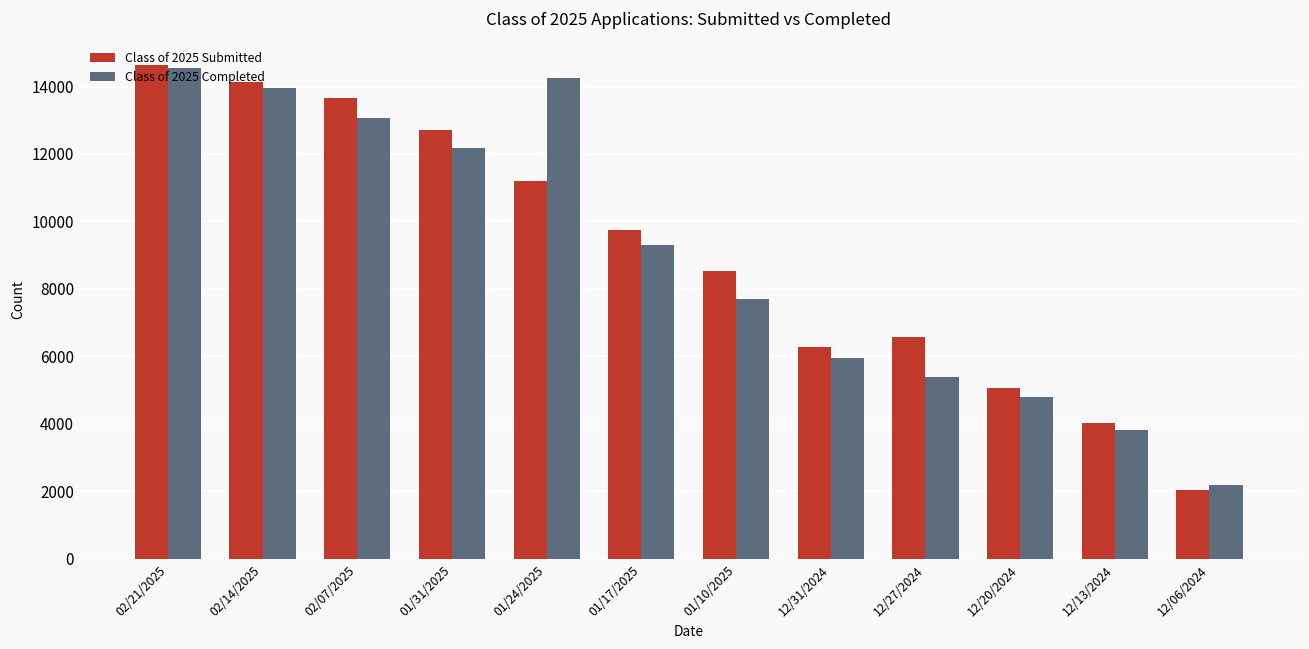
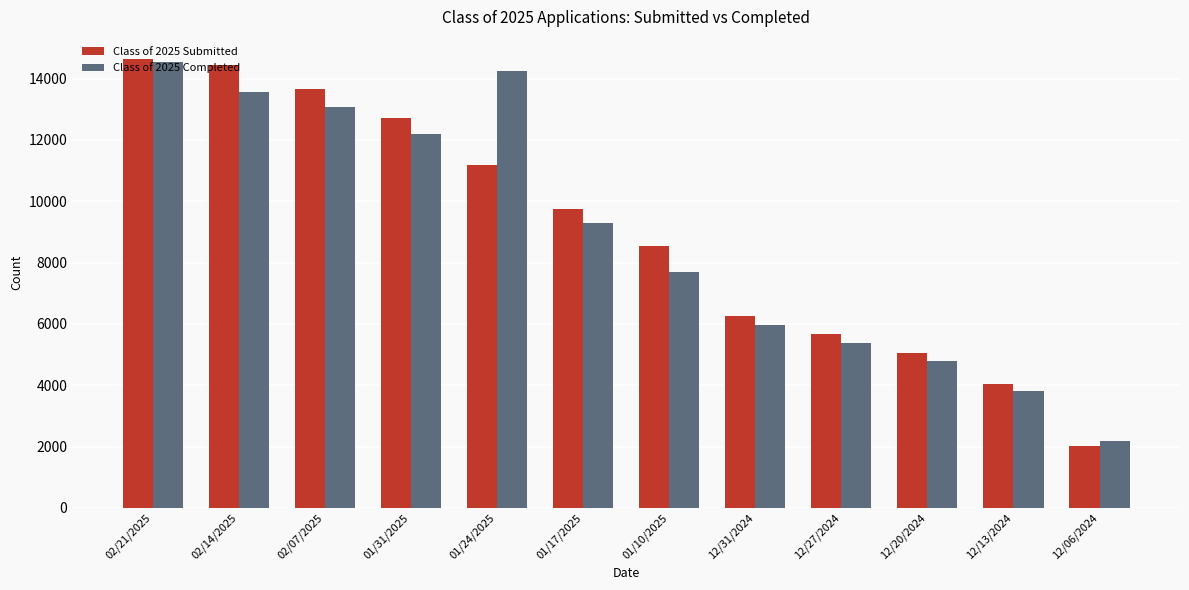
  {
    "Class of 2025 Submitted": {
      "02/21/2025": 14600,
-     "02/14/2025": 14100,
+     "02/14/2025": 14500,
      "02/07/2025": 13700,
      "01/31/2025": 12700,
      "01/24/2025": 11200,
      "01/17/2025": 9800,
      "01/10/2025": 8500,
      "12/31/2024": 6300,
-     "12/27/2024": 6600,
+     "12/27/2024": 5700,
      "12/20/2024": 5100,
      "12/13/2024": 4000,
      "12/06/2024": 2000
    },
    "Class of 2025 Completed": {
      "02/21/2025": 14600,
-     "02/14/2025": 14000,
+     "02/14/2025": 13600,
      "02/07/2025": 13100,
      "01/31/2025": 12200,
      "01/24/2025": 14300,
      "01/17/2025": 9300,
      "01/10/2025": 7700,
      "12/31/2024": 6000,
      "12/27/2024": 5400,
      "12/20/2024": 4800,
      "12/13/2024": 3800,
      "12/06/2024": 2200
    }
  }
